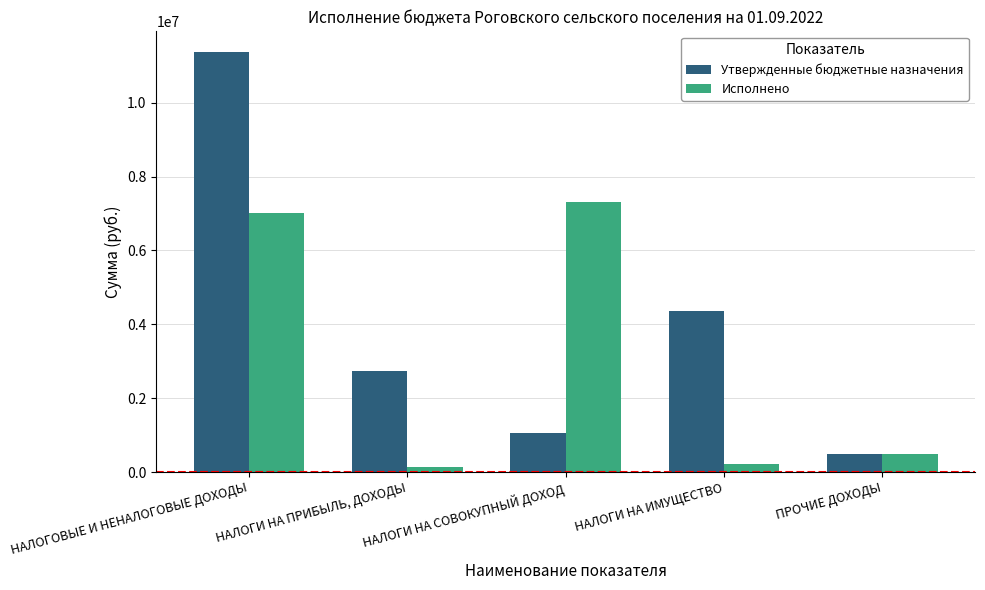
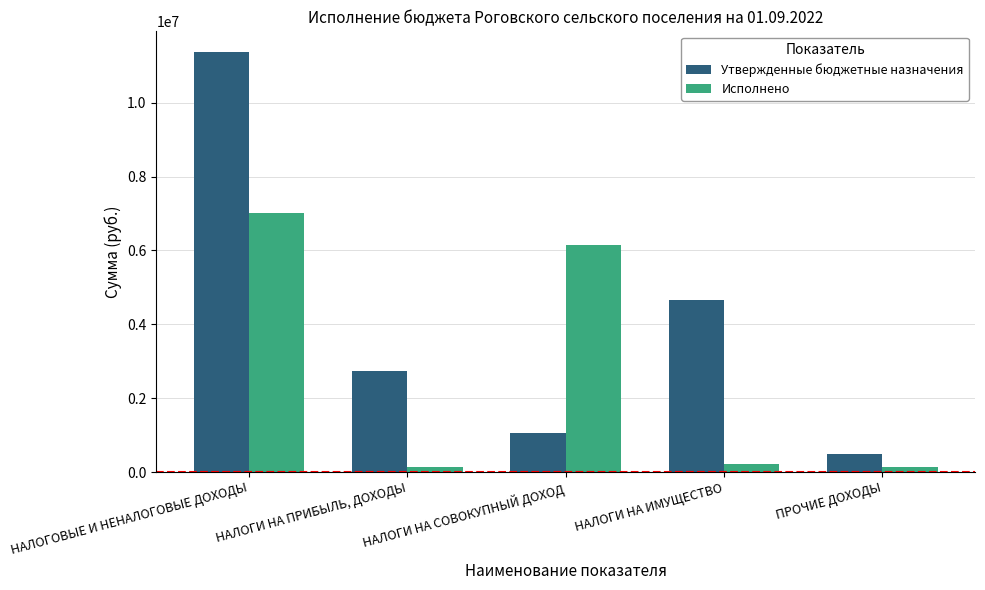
  {
    "Утвержденные бюджетные назначения": {
      "НАЛОГОВЫЕ И НЕНАЛОГОВЫЕ ДОХОДЫ": 11400000,
      "НАЛОГИ НА ПРИБЫЛЬ, ДОХОДЫ": 2700000,
      "НАЛОГИ НА СОВОКУПНЫЙ ДОХОД": 1100000,
-     "НАЛОГИ НА ИМУЩЕСТВО": 4400000,
+     "НАЛОГИ НА ИМУЩЕСТВО": 4700000,
      "ПРОЧИЕ ДОХОДЫ": 500000
    },
    "Исполнено": {
      "НАЛОГОВЫЕ И НЕНАЛОГОВЫЕ ДОХОДЫ": 7000000,
      "НАЛОГИ НА ПРИБЫЛЬ, ДОХОДЫ": 100000,
-     "НАЛОГИ НА СОВОКУПНЫЙ ДОХОД": 7300000,
+     "НАЛОГИ НА СОВОКУПНЫЙ ДОХОД": 6100000,
      "НАЛОГИ НА ИМУЩЕСТВО": 200000,
-     "ПРОЧИЕ ДОХОДЫ": 500000
+     "ПРОЧИЕ ДОХОДЫ": 100000
    }
  }
